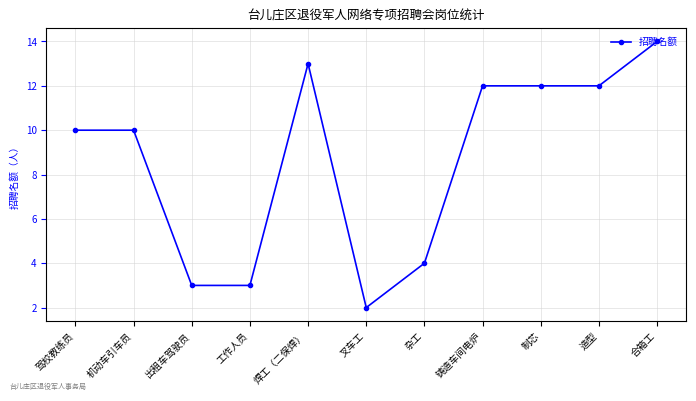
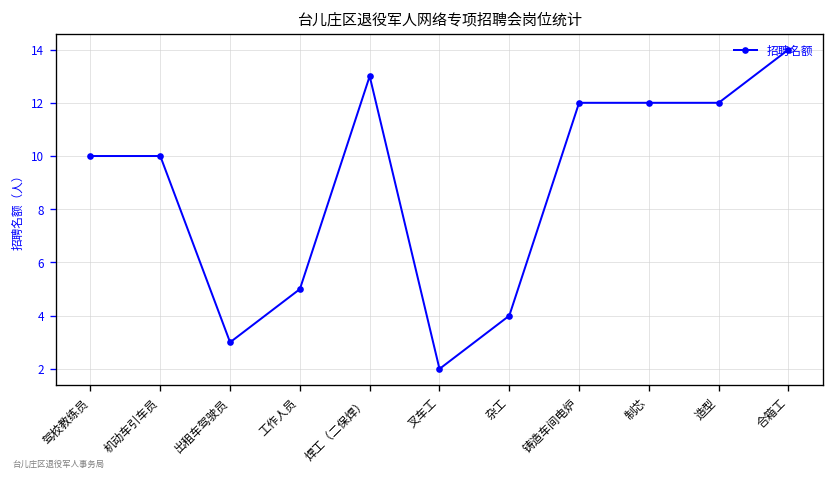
  {
    "驾校教练员": 10,
    "机动车引车员": 10,
    "出租车驾驶员": 3,
-   "工作人员": 3,
+   "工作人员": 5,
    "焊工（二保焊）": 13,
    "叉车工": 2,
    "杂工": 4,
    "铸造车间电炉": 12,
    "制芯": 12,
    "造型": 12,
    "合箱工": 14
  }
